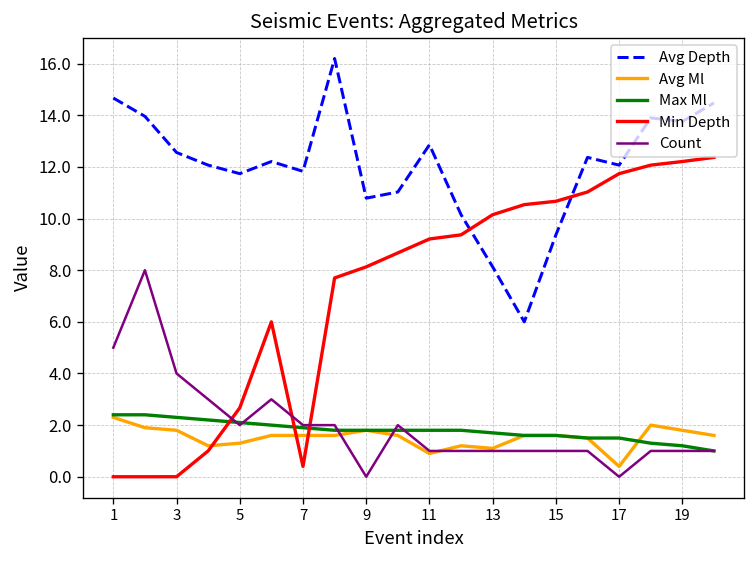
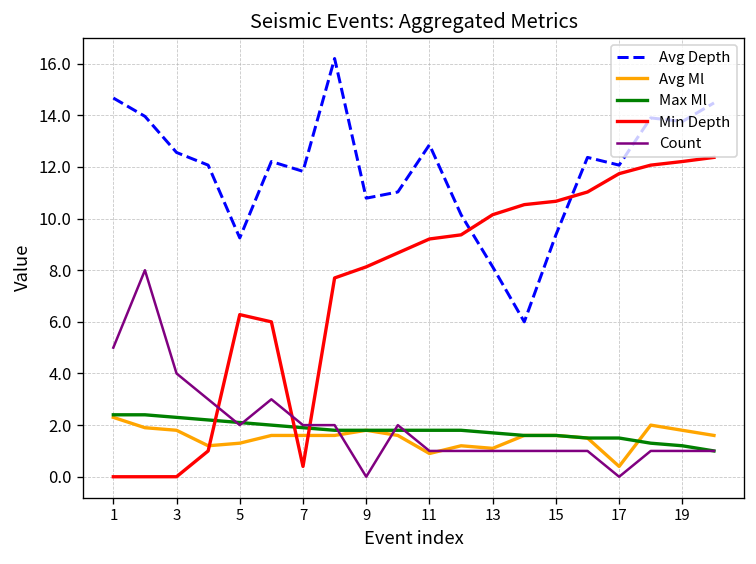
  {
    "Avg Depth": {
      "1": 14.7,
      "3": 12.6,
-     "5": 11.7,
+     "5": 9.3,
      "7": 11.8,
      "9": 10.8,
      "11": 12.9,
      "13": 8.1,
      "15": 9.4
    },
    "Avg Ml": {
      "3": 1.8,
      "5": 1.3,
      "7": 1.6,
      "17": 0.4,
      "19": 1.8
    },
    "Max Ml": {
      "3": 2.3,
      "11": 1.8,
      "13": 1.7,
      "17": 1.5,
      "19": 1.2
    },
    "Min Depth": {
      "1": 0.0,
      "3": 0.0,
-     "5": 2.7,
+     "5": 6.3,
      "7": 0.4,
      "9": 8.1,
      "11": 9.2,
      "13": 10.2,
      "15": 10.7,
      "17": 11.7
    },
    "Count": {
      "1": 5.0,
      "3": 4.0,
      "9": 0.0,
      "15": 1.0,
      "17": 0.0,
      "19": 1.0
    }
  }
